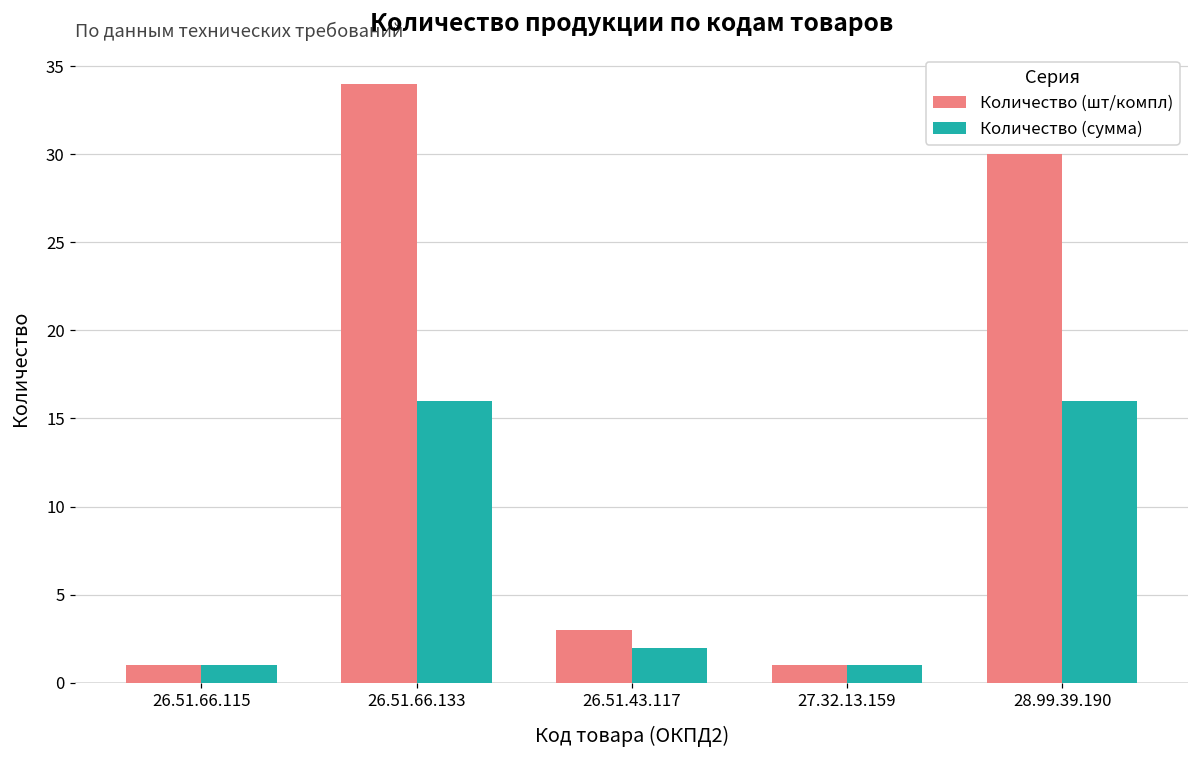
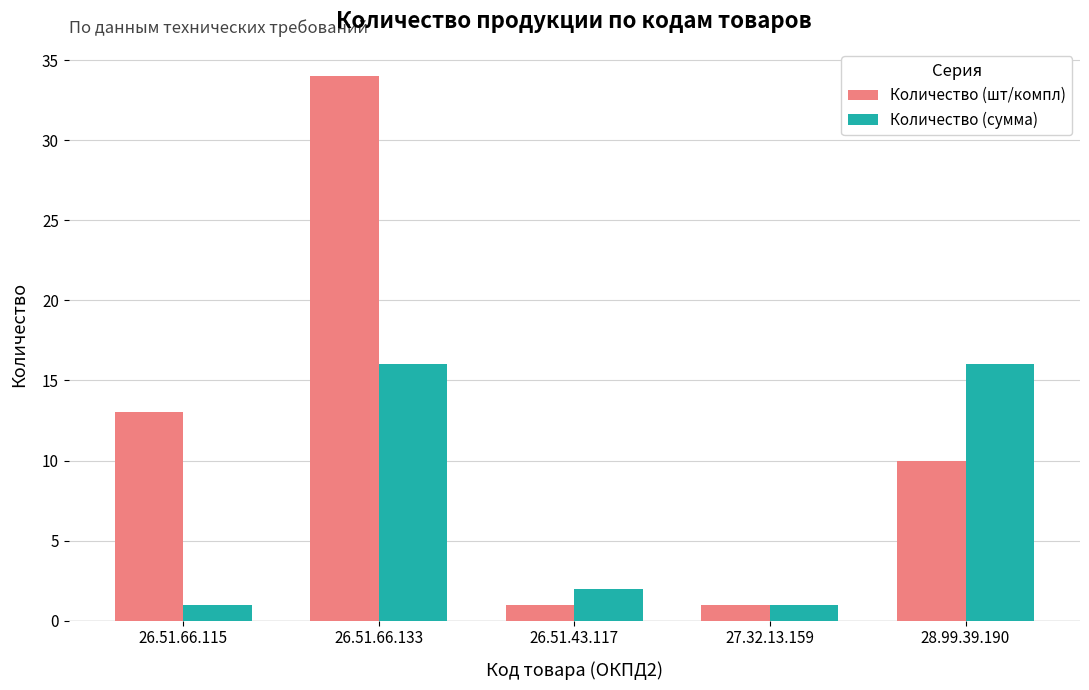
  {
    "Количество (шт/компл)": {
-     "26.51.66.115": 1,
+     "26.51.66.115": 13,
      "26.51.66.133": 34,
-     "26.51.43.117": 3,
+     "26.51.43.117": 1,
      "27.32.13.159": 1,
-     "28.99.39.190": 30
+     "28.99.39.190": 10
    },
    "Количество (сумма)": {
      "26.51.66.115": 1,
      "26.51.66.133": 16,
      "26.51.43.117": 2,
      "27.32.13.159": 1,
      "28.99.39.190": 16
    }
  }
